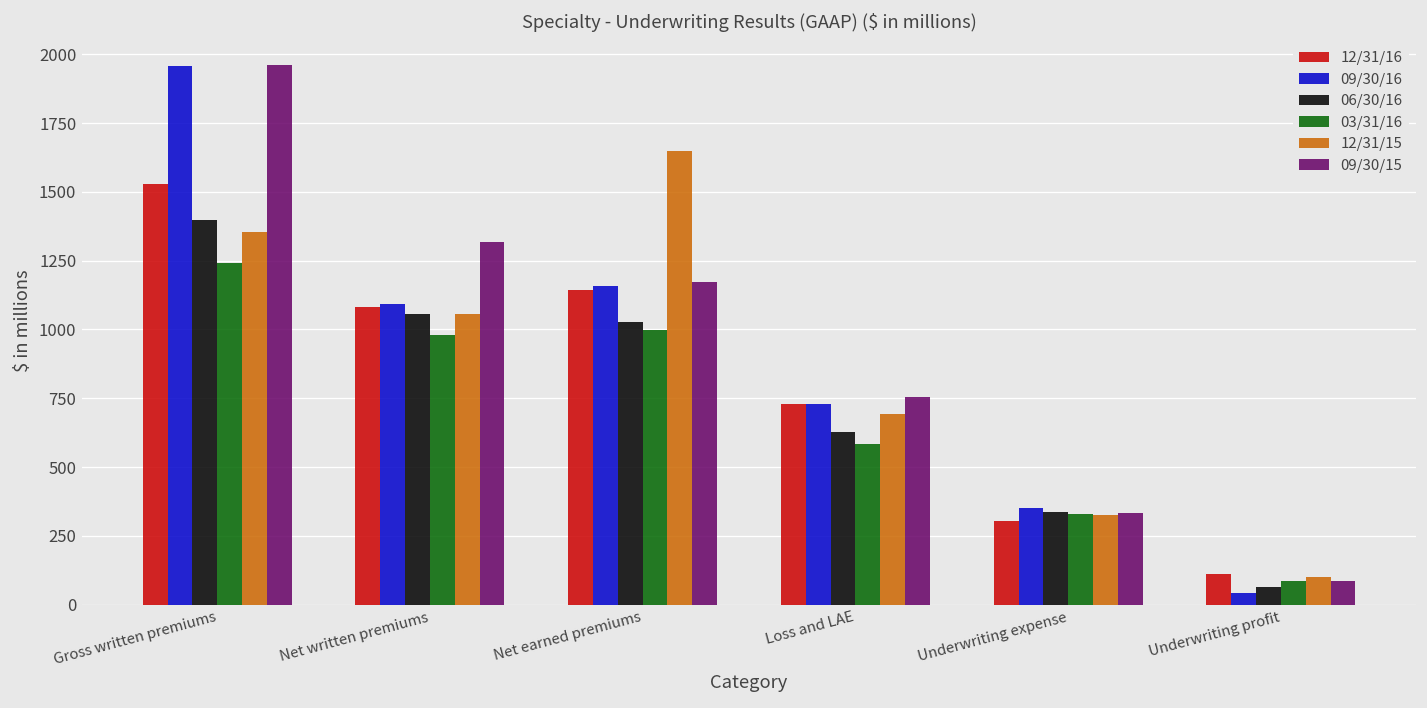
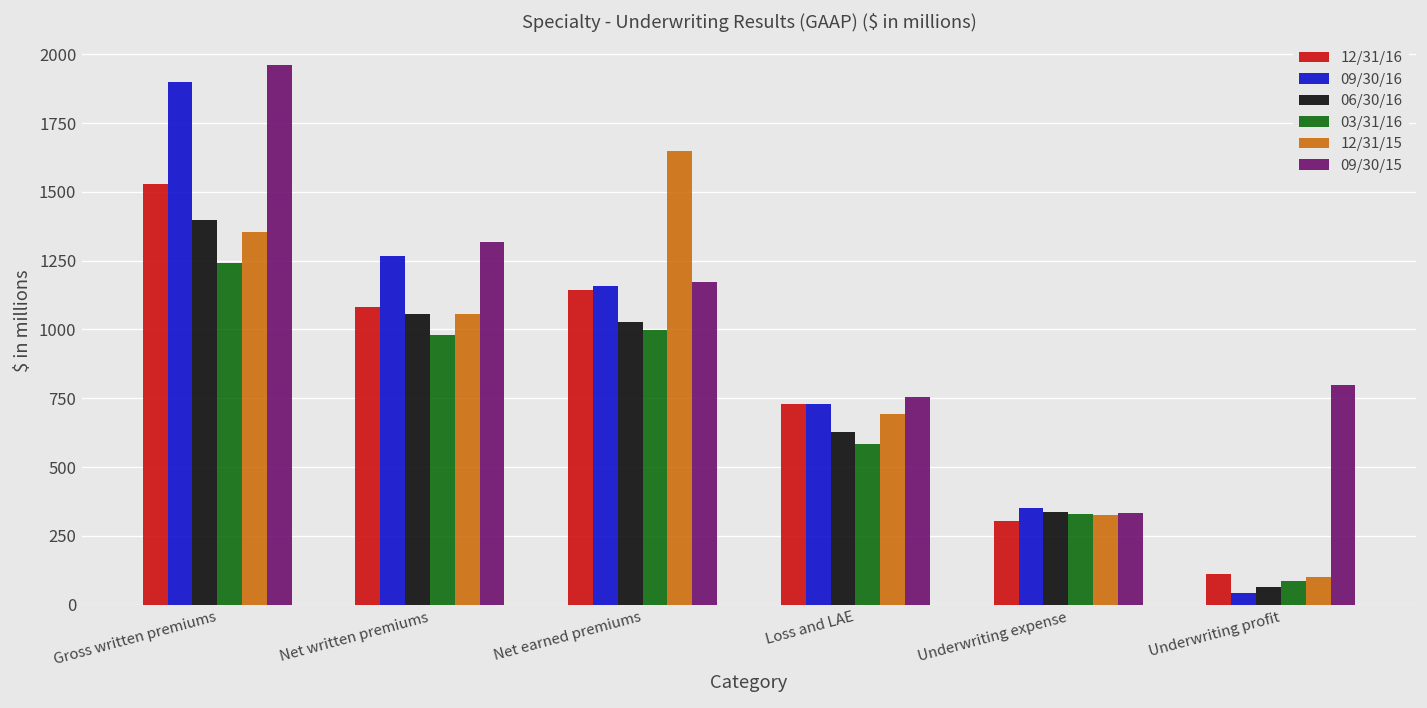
  {
    "12/31/16": {
      "Gross written premiums": 1530,
      "Net written premiums": 1080,
      "Net earned premiums": 1140,
      "Loss and LAE": 730,
      "Underwriting expense": 310,
      "Underwriting profit": 110
    },
    "09/30/16": {
-     "Gross written premiums": 1960,
-     "Net written premiums": 1090,
+     "Gross written premiums": 1900,
+     "Net written premiums": 1270,
      "Net earned premiums": 1160,
      "Loss and LAE": 730,
      "Underwriting expense": 350,
      "Underwriting profit": 40
    },
    "06/30/16": {
      "Gross written premiums": 1400,
      "Net written premiums": 1060,
      "Net earned premiums": 1030,
      "Loss and LAE": 630,
      "Underwriting expense": 340,
      "Underwriting profit": 60
    },
    "03/31/16": {
      "Gross written premiums": 1240,
      "Net written premiums": 980,
      "Net earned premiums": 1000,
      "Loss and LAE": 580,
      "Underwriting expense": 330,
      "Underwriting profit": 90
    },
    "12/31/15": {
      "Gross written premiums": 1360,
      "Net written premiums": 1060,
      "Net earned premiums": 1650,
      "Loss and LAE": 690,
      "Underwriting expense": 330,
      "Underwriting profit": 100
    },
    "09/30/15": {
      "Gross written premiums": 1960,
      "Net written premiums": 1320,
      "Net earned premiums": 1170,
      "Loss and LAE": 760,
      "Underwriting expense": 330,
-     "Underwriting profit": 80
+     "Underwriting profit": 800
    }
  }
